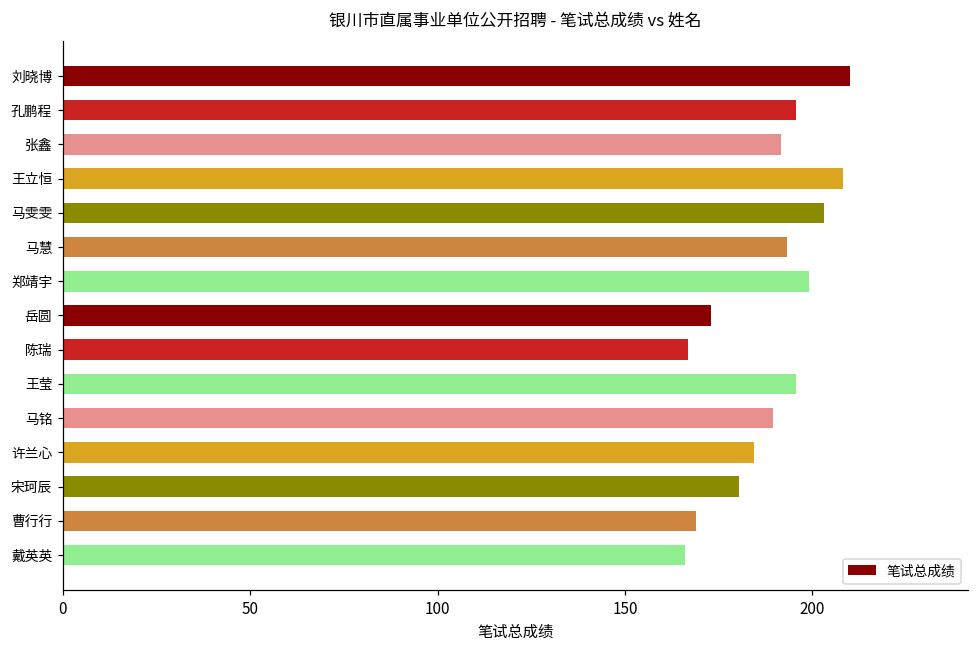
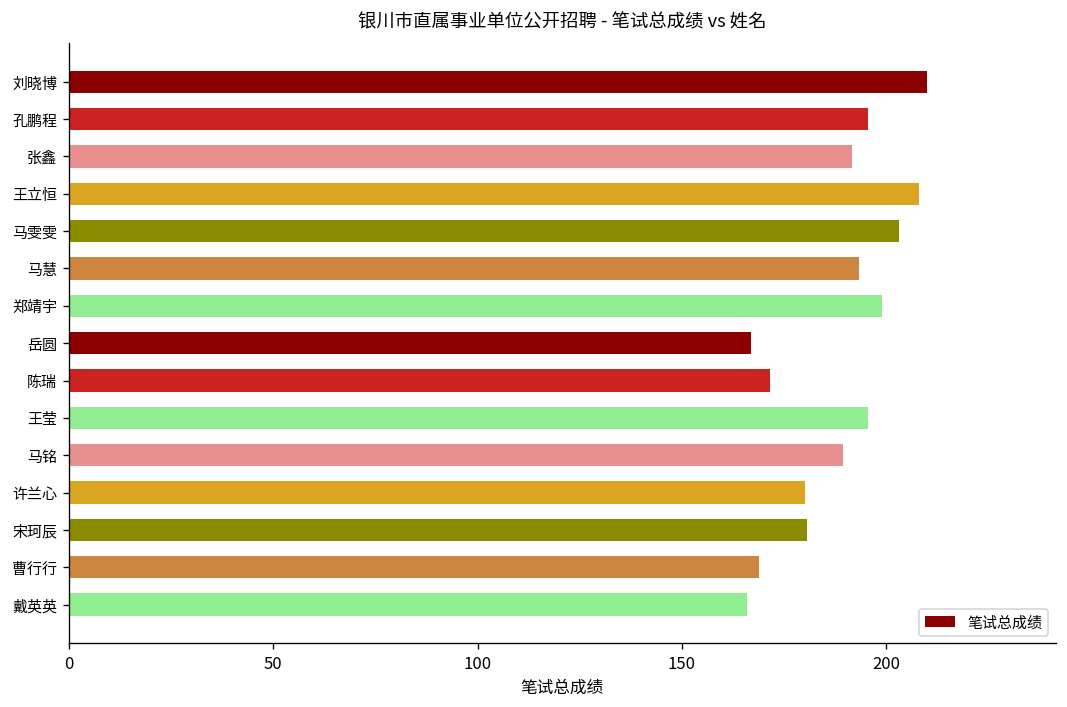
  {
    "刘晓博": 210,
    "孔鹏程": 196,
    "张鑫": 192,
    "王立恒": 208,
    "马雯雯": 203,
    "马慧": 193,
    "郑靖宇": 199,
-   "岳圆": 173,
-   "陈瑞": 167,
+   "岳圆": 167,
+   "陈瑞": 172,
    "王莹": 196,
    "马铭": 190,
-   "许兰心": 185,
+   "许兰心": 180,
    "宋珂辰": 181,
    "曹行行": 169,
    "戴英英": 166
  }
